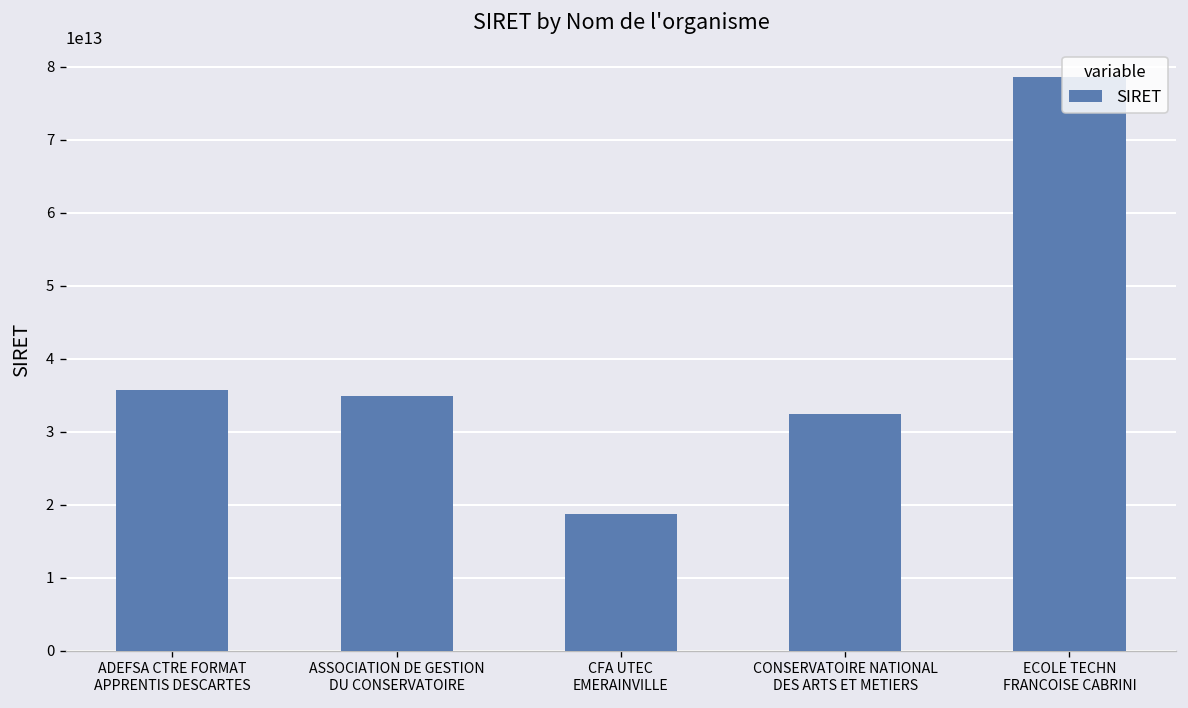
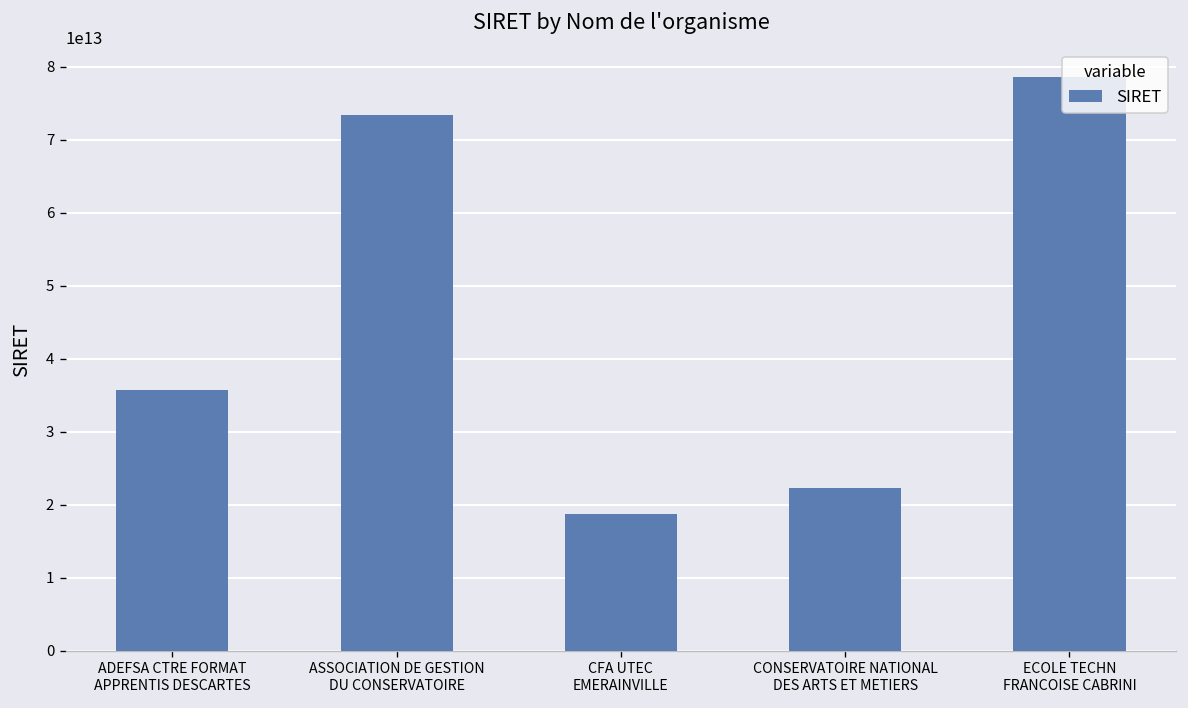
  {
    "ADEFSA CTRE FORMAT APPRENTIS DESCARTES": 36000000000000,
-   "ASSOCIATION DE GESTION DU CONSERVATOIRE": 35000000000000,
+   "ASSOCIATION DE GESTION DU CONSERVATOIRE": 73000000000000,
    "CFA UTEC EMERAINVILLE": 19000000000000,
-   "CONSERVATOIRE NATIONAL DES ARTS ET METIERS": 32000000000000
+   "CONSERVATOIRE NATIONAL DES ARTS ET METIERS": 22000000000000
  }
